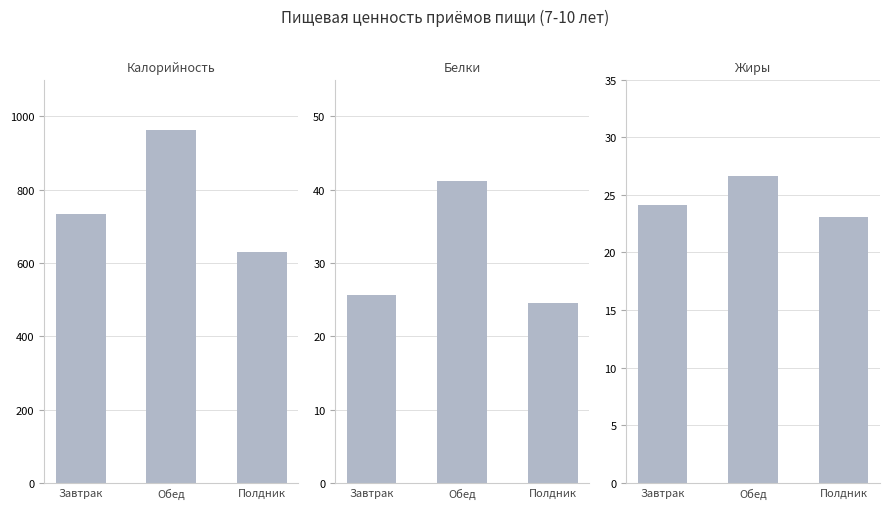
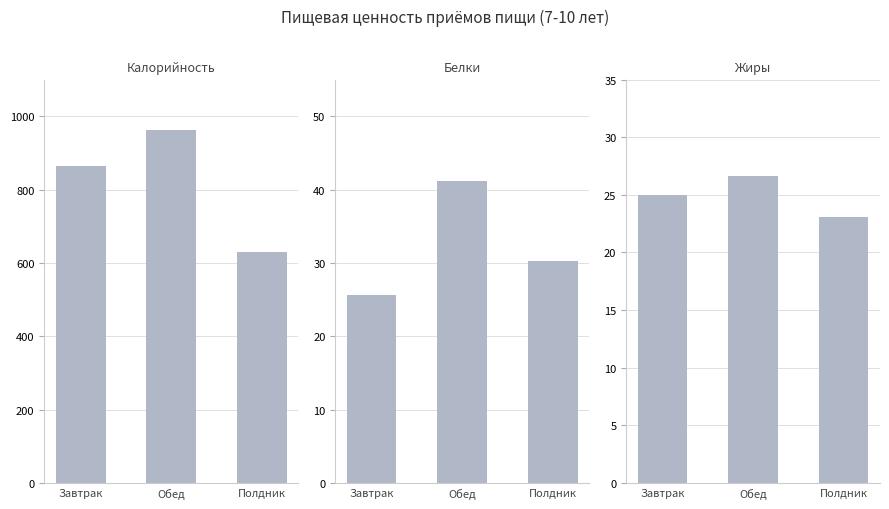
  {
    "Калорийность": {
-     "Завтрак": 730,
+     "Завтрак": 870,
      "Обед": 960,
      "Полдник": 630
    },
    "Белки": {
      "Завтрак": 26,
      "Обед": 41,
-     "Полдник": 25
+     "Полдник": 30
    },
    "Жиры": {
-     "Завтрак": 24.1,
+     "Завтрак": 24.9,
      "Обед": 26.6,
      "Полдник": 23.1
    }
  }
